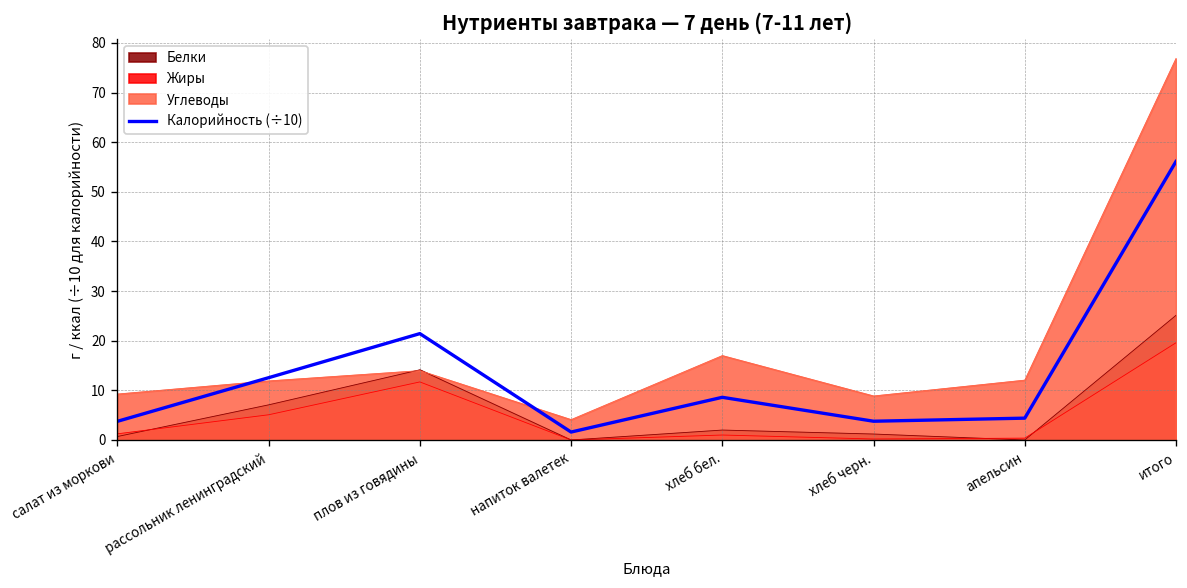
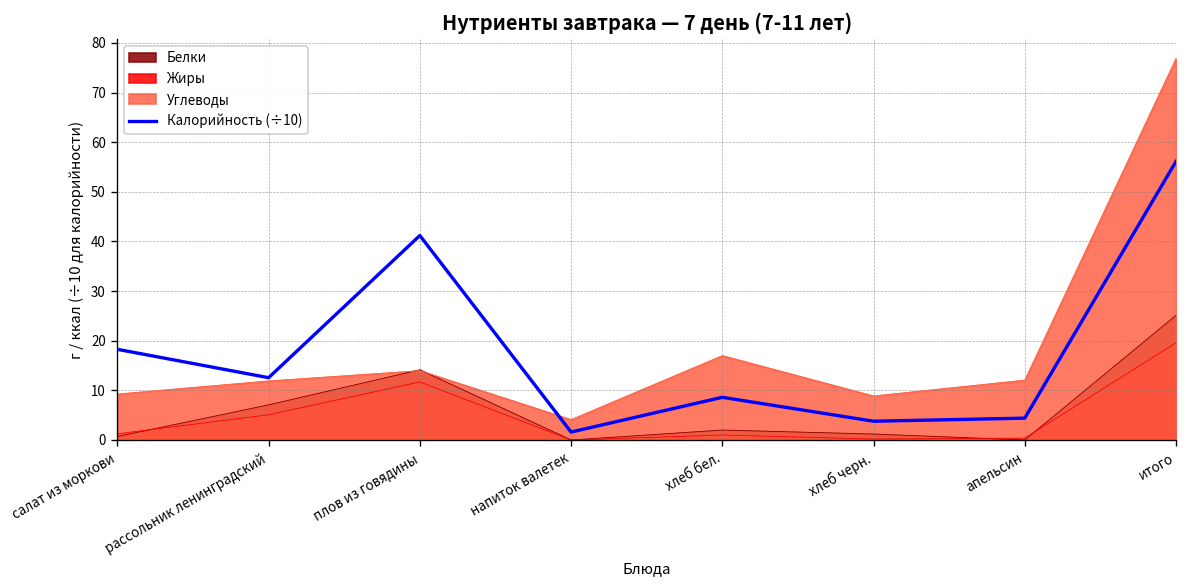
  {
    "Белки": {
      "рассольник ленинградский": 7,
      "хлеб бел.": 2,
      "хлеб черн.": 1,
      "итого": 25
    },
    "Жиры": {
      "рассольник ленинградский": 5,
      "плов из говядины": 12,
      "хлеб бел.": 1,
      "хлеб черн.": 0,
      "итого": 20
    },
    "Углеводы": {
      "салат из моркови": 9,
      "рассольник ленинградский": 12,
      "напиток валетек": 4,
      "хлеб бел.": 17,
      "хлеб черн.": 9,
      "апельсин": 12,
      "итого": 77
    },
    "Калорийность (÷10)": {
-     "салат из моркови": 4,
+     "салат из моркови": 18,
      "рассольник ленинградский": 13,
-     "плов из говядины": 21,
+     "плов из говядины": 41,
      "напиток валетек": 2,
      "хлеб бел.": 9,
      "хлеб черн.": 4,
      "апельсин": 4,
      "итого": 56
    }
  }
